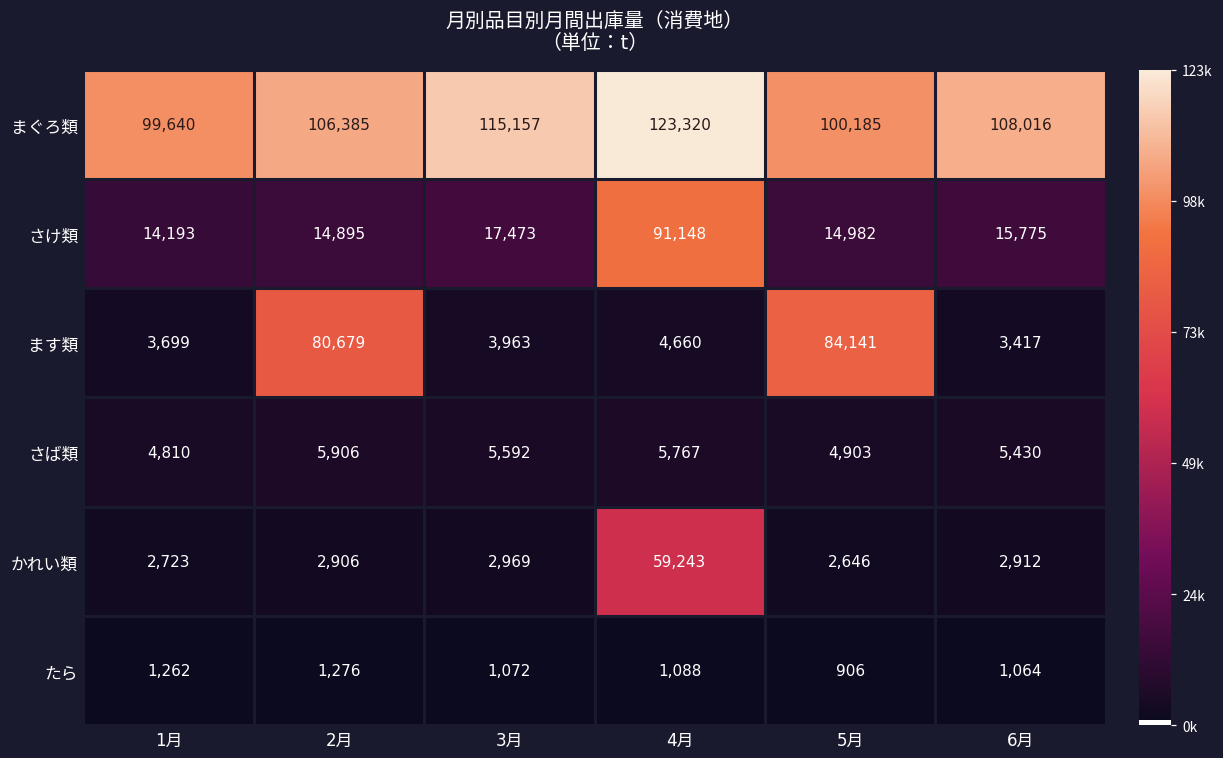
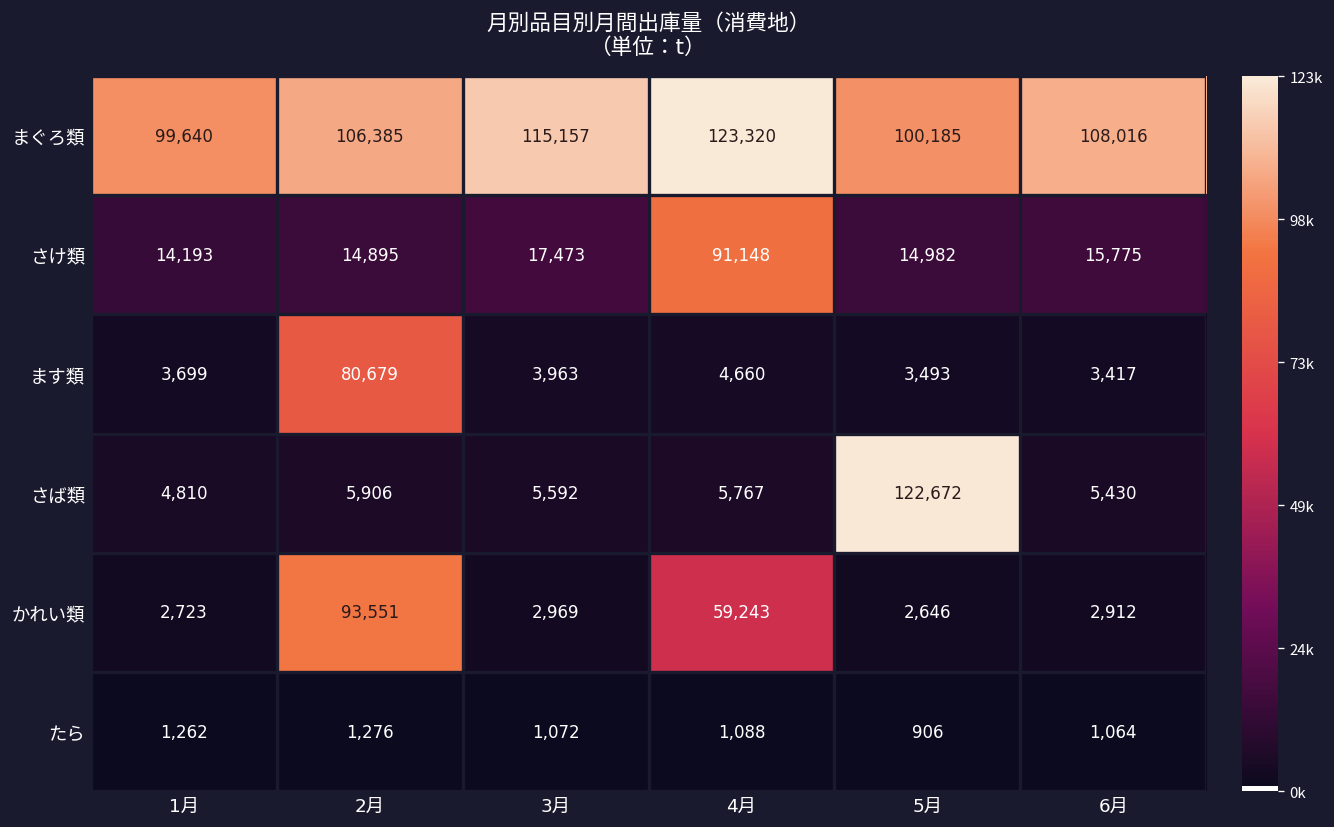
  {
    "まぐろ類": {
      "1月": "99,640",
      "2月": "106,385",
      "3月": "115,157",
      "4月": "123,320",
      "5月": "100,185",
      "6月": "108,016"
    },
    "さけ類": {
      "1月": "14,193",
      "2月": "14,895",
      "3月": "17,473",
      "4月": "91,148",
      "5月": "14,982",
      "6月": "15,775"
    },
    "ます類": {
      "1月": "3,699",
      "2月": "80,679",
      "3月": "3,963",
      "4月": "4,660",
-     "5月": "84,141",
+     "5月": "3,493",
      "6月": "3,417"
    },
    "さば類": {
      "1月": "4,810",
      "2月": "5,906",
      "3月": "5,592",
      "4月": "5,767",
-     "5月": "4,903",
+     "5月": "122,672",
      "6月": "5,430"
    },
    "かれい類": {
      "1月": "2,723",
-     "2月": "2,906",
+     "2月": "93,551",
      "3月": "2,969",
      "4月": "59,243",
      "5月": "2,646",
      "6月": "2,912"
    },
    "たら": {
      "1月": "1,262",
      "2月": "1,276",
      "3月": "1,072",
      "4月": "1,088",
      "5月": "906",
      "6月": "1,064"
    }
  }
